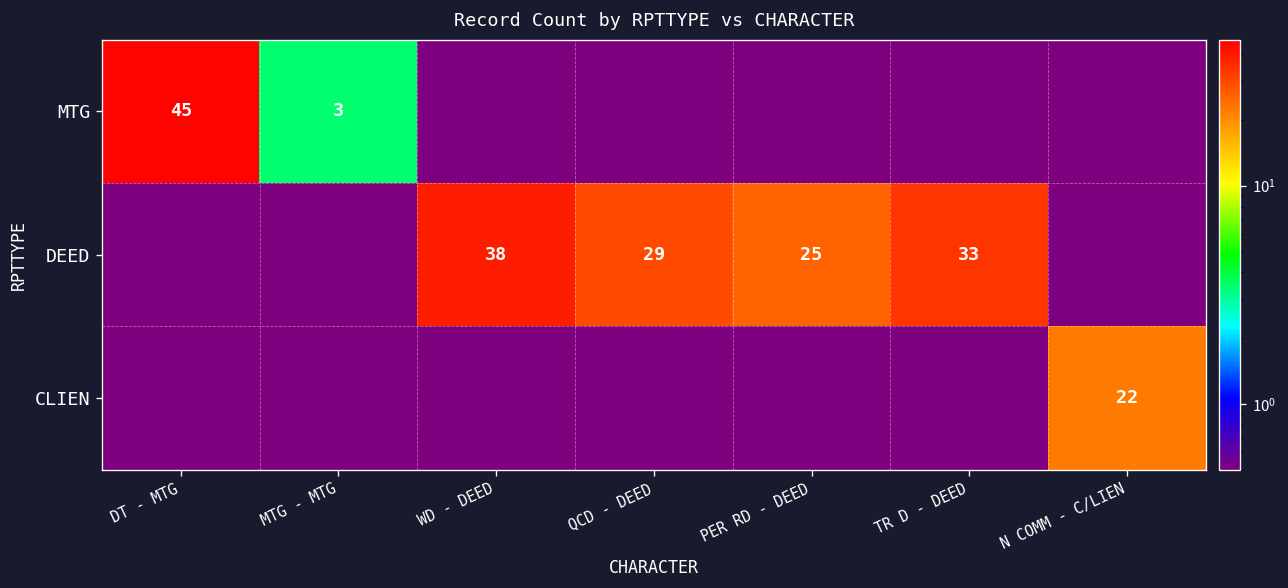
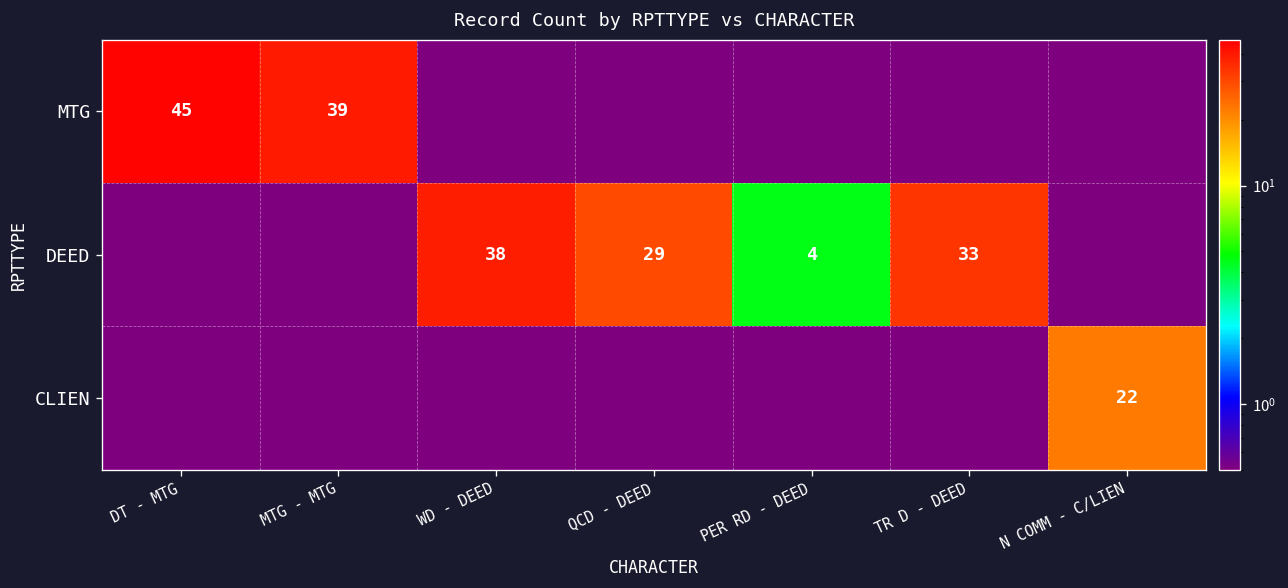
  {
    "MTG": {
      "DT - MTG": 45,
-     "MTG - MTG": 3
+     "MTG - MTG": 39
    },
    "DEED": {
      "WD - DEED": 38,
      "QCD - DEED": 29,
-     "PER RD - DEED": 25,
+     "PER RD - DEED": 4,
      "TR D - DEED": 33
    },
    "CLIEN": {
      "N COMM - C/LIEN": 22
    }
  }
